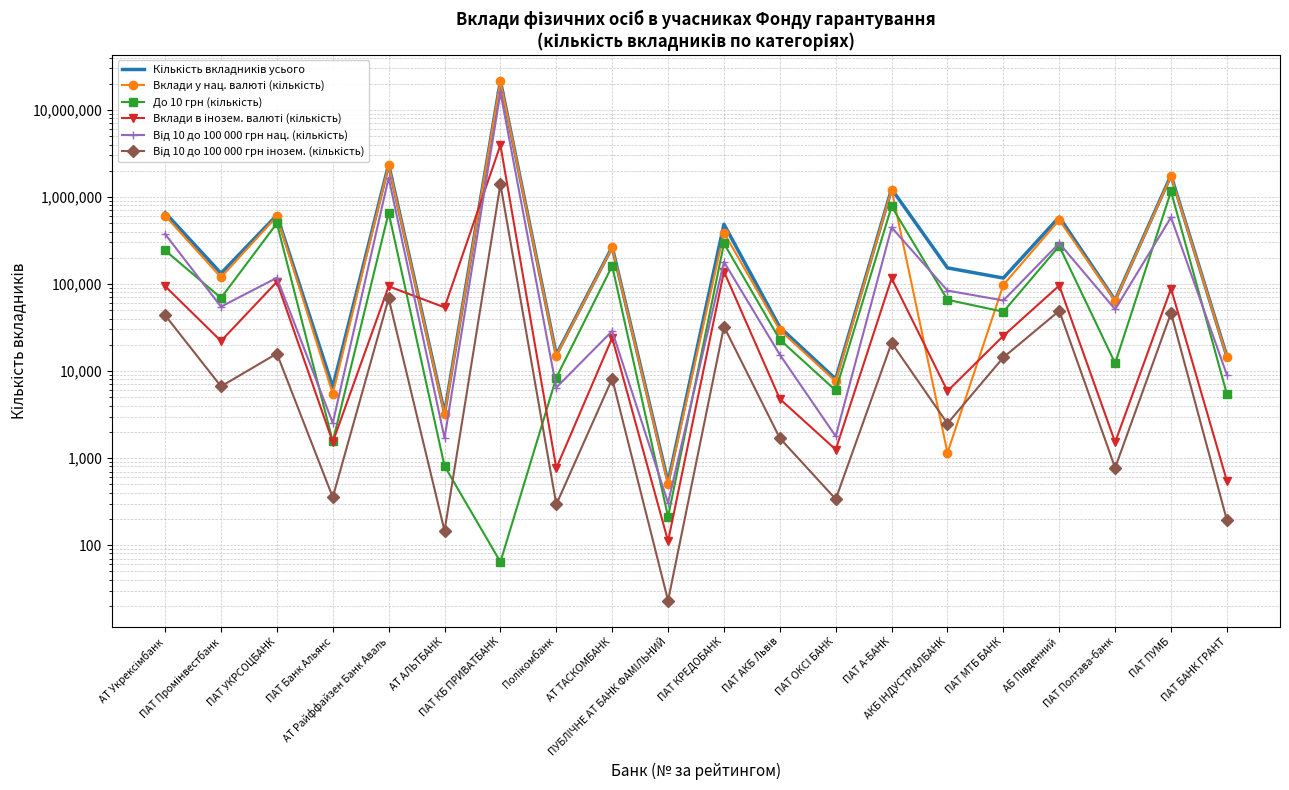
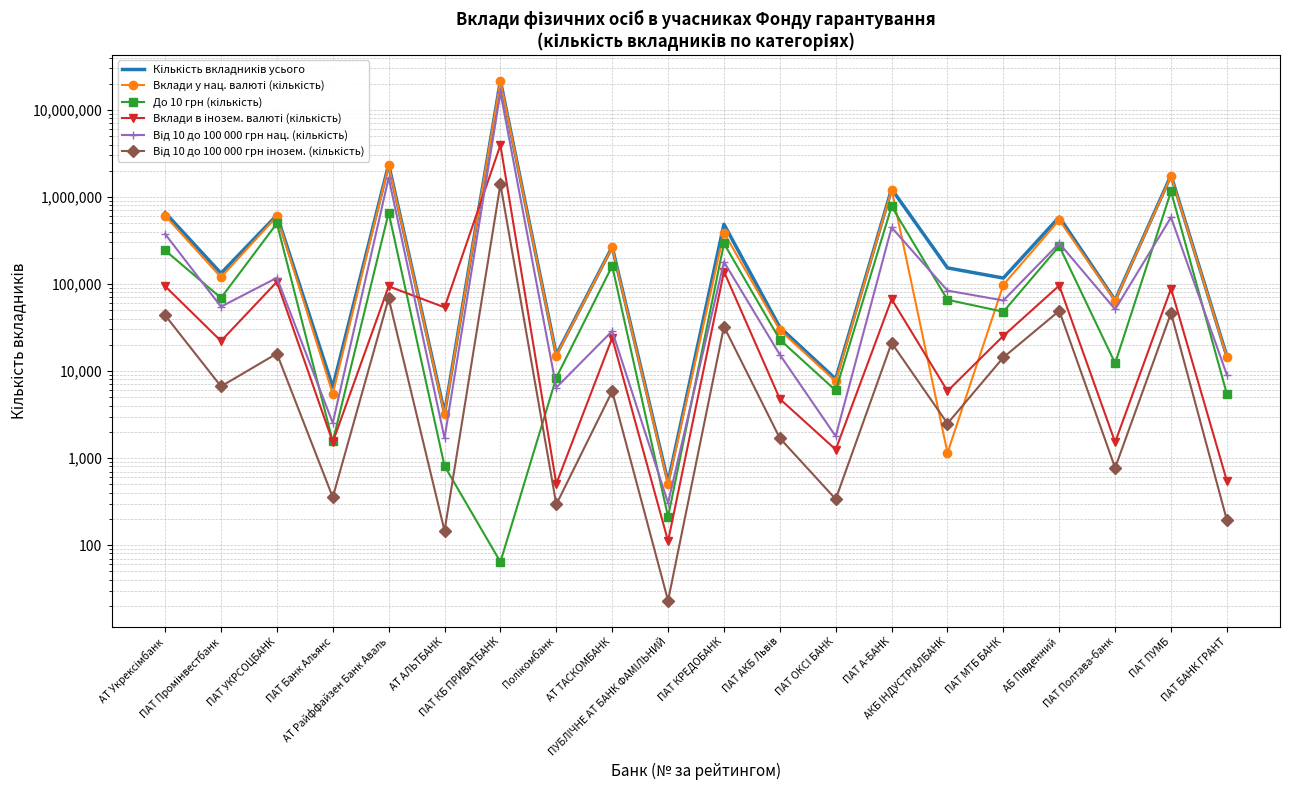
  {
    "Кількість вкладників усього": {
      "АТ Укрексімбанк": "700,000",
      "ПАТ Промінвестбанк": "130,000",
      "ПАТ Банк Альянс": "7,000",
      "ПАТ КРЕДОБАНК": "500,000",
      "ПАТ АКБ Львів": "32,000",
      "АКБ ІНДУСТРІАЛБАНК": "150,000",
      "ПАТ МТБ БАНК": "120,000",
      "АБ Південний": "600,000"
    },
    "Вклади у нац. валюті (кількість)": {
      "АТ Укрексімбанк": "600,000",
      "ПАТ Промінвестбанк": "120,000",
      "ПАТ Банк Альянс": "5,000",
      "ПАТ КРЕДОБАНК": "400,000",
      "ПАТ АКБ Львів": "30,000",
      "АКБ ІНДУСТРІАЛБАНК": "1,100",
      "ПАТ МТБ БАНК": "100,000",
      "АБ Південний": "500,000"
    },
    "До 10 грн (кількість)": {
      "АТ Укрексімбанк": "240,000",
      "ПАТ Промінвестбанк": "70,000",
      "ПАТ УКРСОЦБАНК": "500,000",
      "АТ Райффайзен Банк Аваль": "700,000",
      "АТ АЛЬТБАНК": "800",
      "ПАТ КБ ПРИВАТБАНК": "60",
      "Полікомбанк": "8,000",
      "АТ ТАСКОМБАНК": "160,000",
      "ПУБЛІЧНЕ АТ БАНК ФАМІЛЬНИЙ": "210",
      "ПАТ КРЕДОБАНК": "290,000",
      "ПАТ АКБ Львів": "23,000",
      "ПАТ ОКСІ БАНК": "6,000",
      "ПАТ А-БАНК": "800,000",
      "АКБ ІНДУСТРІАЛБАНК": "70,000",
      "ПАТ МТБ БАНК": "50,000",
      "АБ Південний": "270,000",
      "ПАТ Полтава-банк": "12,000",
      "ПАТ ПУМБ": "1,200,000",
      "ПАТ БАНК ГРАНТ": "5,000"
    },
    "Вклади в інозем. валюті (кількість)": {
      "АТ Укрексімбанк": "90,000",
      "ПАТ Промінвестбанк": "22,000",
      "ПАТ УКРСОЦБАНК": "110,000",
      "АТ Райффайзен Банк Аваль": "90,000",
      "АТ АЛЬТБАНК": "50,000",
      "ПАТ КБ ПРИВАТБАНК": "4,000,000",
-     "Полікомбанк": "800",
+     "Полікомбанк": "500",
      "АТ ТАСКОМБАНК": "24,000",
      "ПУБЛІЧНЕ АТ БАНК ФАМІЛЬНИЙ": "110",
      "ПАТ КРЕДОБАНК": "140,000",
      "ПАТ АКБ Львів": "5,000",
      "ПАТ ОКСІ БАНК": "1,300",
-     "ПАТ А-БАНК": "120,000",
+     "ПАТ А-БАНК": "70,000",
      "АКБ ІНДУСТРІАЛБАНК": "6,000",
      "ПАТ МТБ БАНК": "25,000",
      "АБ Південний": "100,000",
      "ПАТ Полтава-банк": "1,500",
      "ПАТ ПУМБ": "90,000",
      "ПАТ БАНК ГРАНТ": "500"
    },
    "Від 10 до 100 000 грн нац. (кількість)": {
      "АТ Укрексімбанк": "370,000",
      "ПАТ Промінвестбанк": "50,000",
      "ПАТ УКРСОЦБАНК": "120,000",
      "ПАТ Банк Альянс": "2,500",
      "АТ Райффайзен Банк Аваль": "1,700,000",
      "АТ АЛЬТБАНК": "1,700",
      "ПАТ КБ ПРИВАТБАНК": "16,000,000",
      "Полікомбанк": "6,000",
      "АТ ТАСКОМБАНК": "29,000",
      "ПУБЛІЧНЕ АТ БАНК ФАМІЛЬНИЙ": "310",
      "ПАТ КРЕДОБАНК": "180,000",
      "ПАТ АКБ Львів": "15,000",
      "ПАТ ОКСІ БАНК": "1,800",
      "ПАТ А-БАНК": "400,000",
      "АКБ ІНДУСТРІАЛБАНК": "80,000",
      "ПАТ МТБ БАНК": "60,000",
      "АБ Південний": "290,000",
      "ПАТ Полтава-банк": "50,000",
      "ПАТ ПУМБ": "600,000",
      "ПАТ БАНК ГРАНТ": "9,000"
    },
    "Від 10 до 100 000 грн інозем. (кількість)": {
      "АТ Укрексімбанк": "40,000",
      "ПАТ Промінвестбанк": "7,000",
      "ПАТ УКРСОЦБАНК": "16,000",
      "ПАТ Банк Альянс": "350",
      "АТ Райффайзен Банк Аваль": "70,000",
      "АТ АЛЬТБАНК": "150",
      "ПАТ КБ ПРИВАТБАНК": "1,400,000",
      "Полікомбанк": "290",
-     "АТ ТАСКОМБАНК": "8,000",
+     "АТ ТАСКОМБАНК": "6,000",
      "ПУБЛІЧНЕ АТ БАНК ФАМІЛЬНИЙ": "23",
      "ПАТ КРЕДОБАНК": "32,000",
      "ПАТ АКБ Львів": "1,700",
      "ПАТ ОКСІ БАНК": "340",
      "ПАТ А-БАНК": "21,000",
      "АКБ ІНДУСТРІАЛБАНК": "2,500",
      "ПАТ МТБ БАНК": "14,000",
      "АБ Південний": "50,000",
      "ПАТ Полтава-банк": "800",
      "ПАТ ПУМБ": "50,000",
      "ПАТ БАНК ГРАНТ": "190"
    }
  }
